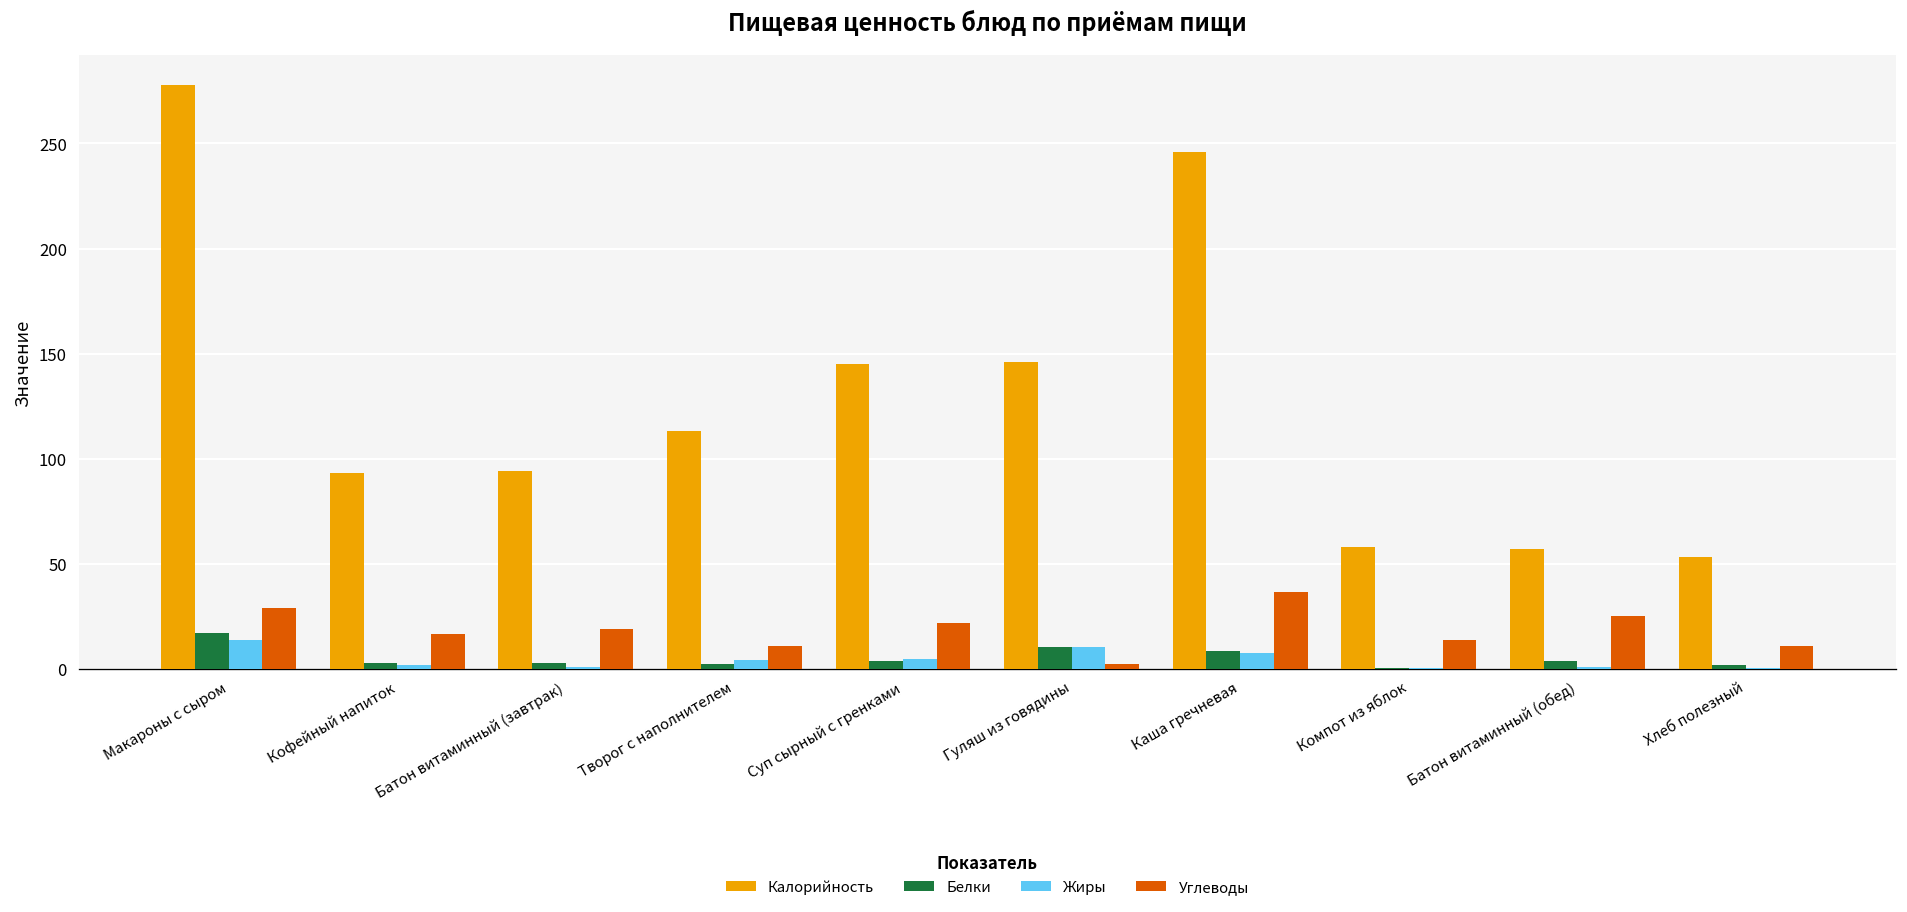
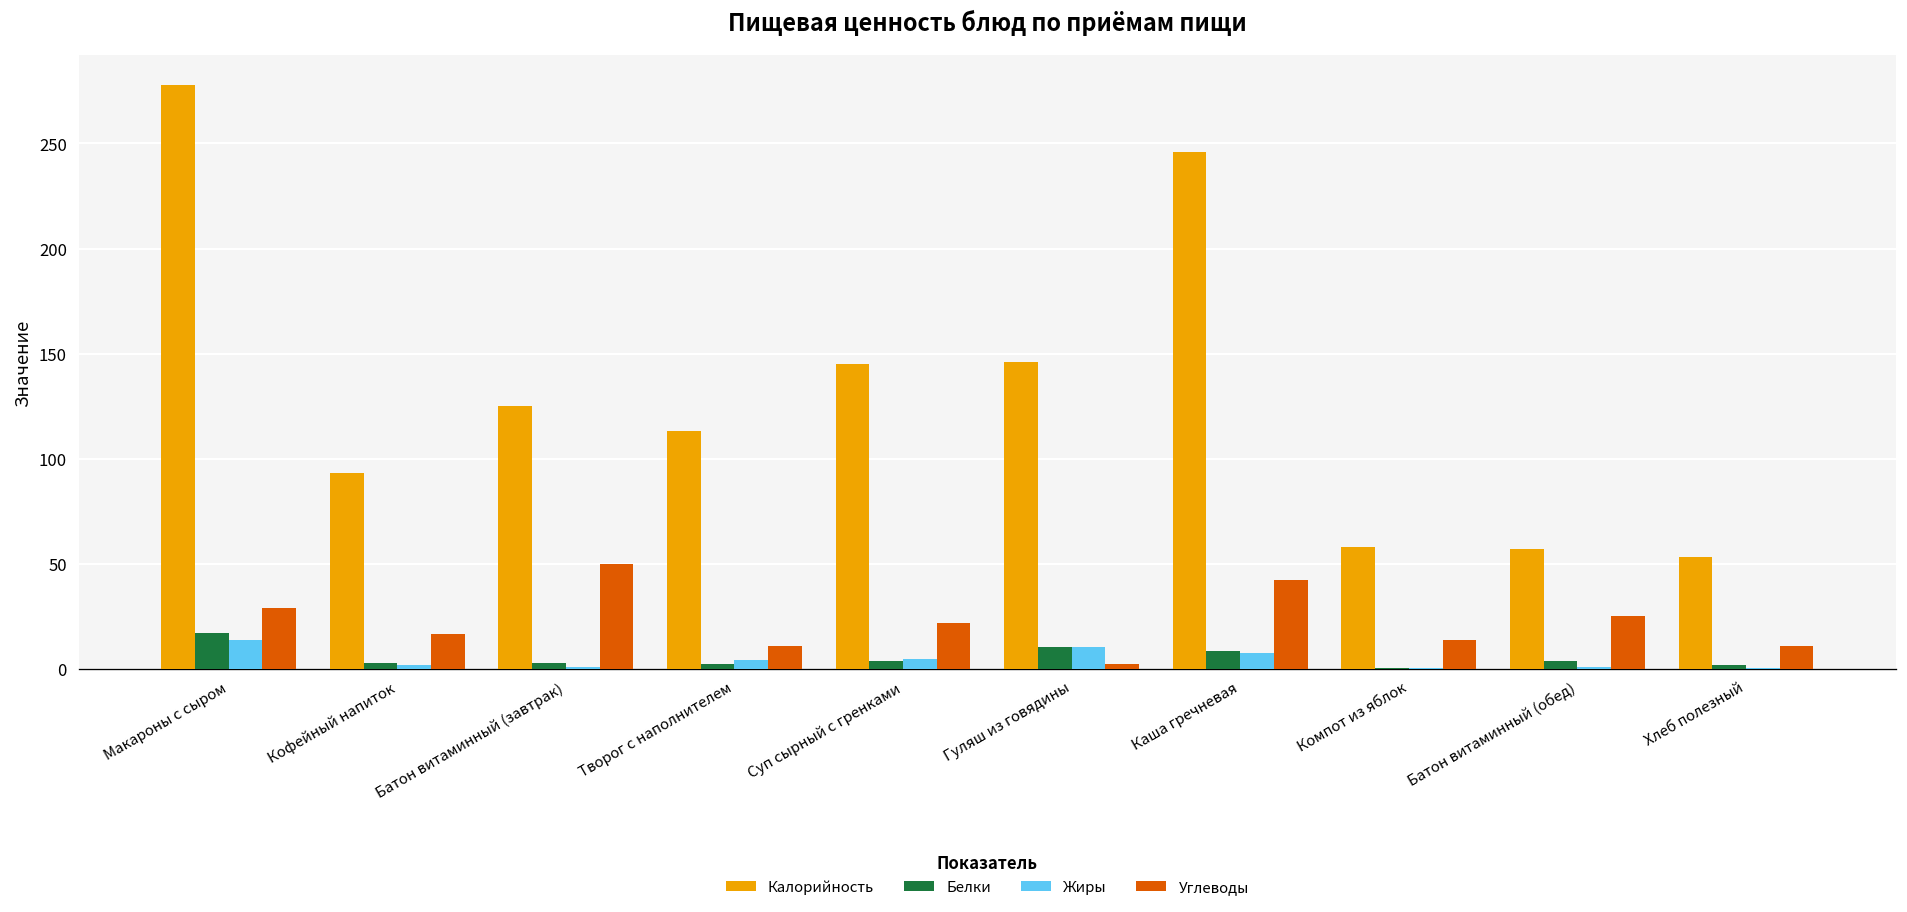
  {
    "Калорийность": {
      "Макароны с сыром": 278,
      "Кофейный напиток": 93,
-     "Батон витаминный (завтрак)": 94,
+     "Батон витаминный (завтрак)": 125,
      "Творог с наполнителем": 113,
      "Суп сырный с гренками": 145,
      "Гуляш из говядины": 146,
      "Каша гречневая": 246,
      "Компот из яблок": 58,
      "Батон витаминный (обед)": 57,
      "Хлеб полезный": 53
    },
    "Белки": {
      "Макароны с сыром": 17,
      "Кофейный напиток": 3,
      "Батон витаминный (завтрак)": 3,
      "Творог с наполнителем": 2,
      "Суп сырный с гренками": 4,
      "Гуляш из говядины": 11,
      "Каша гречневая": 9,
      "Батон витаминный (обед)": 4,
      "Хлеб полезный": 2
    },
    "Жиры": {
      "Макароны с сыром": 14,
      "Кофейный напиток": 2,
      "Творог с наполнителем": 4,
      "Суп сырный с гренками": 5,
      "Гуляш из говядины": 11,
      "Каша гречневая": 7
    },
    "Углеводы": {
      "Макароны с сыром": 29,
      "Кофейный напиток": 17,
-     "Батон витаминный (завтрак)": 19,
+     "Батон витаминный (завтрак)": 50,
      "Творог с наполнителем": 11,
      "Суп сырный с гренками": 22,
      "Гуляш из говядины": 2,
-     "Каша гречневая": 37,
+     "Каша гречневая": 42,
      "Компот из яблок": 14,
      "Батон витаминный (обед)": 25,
      "Хлеб полезный": 11
    }
  }
